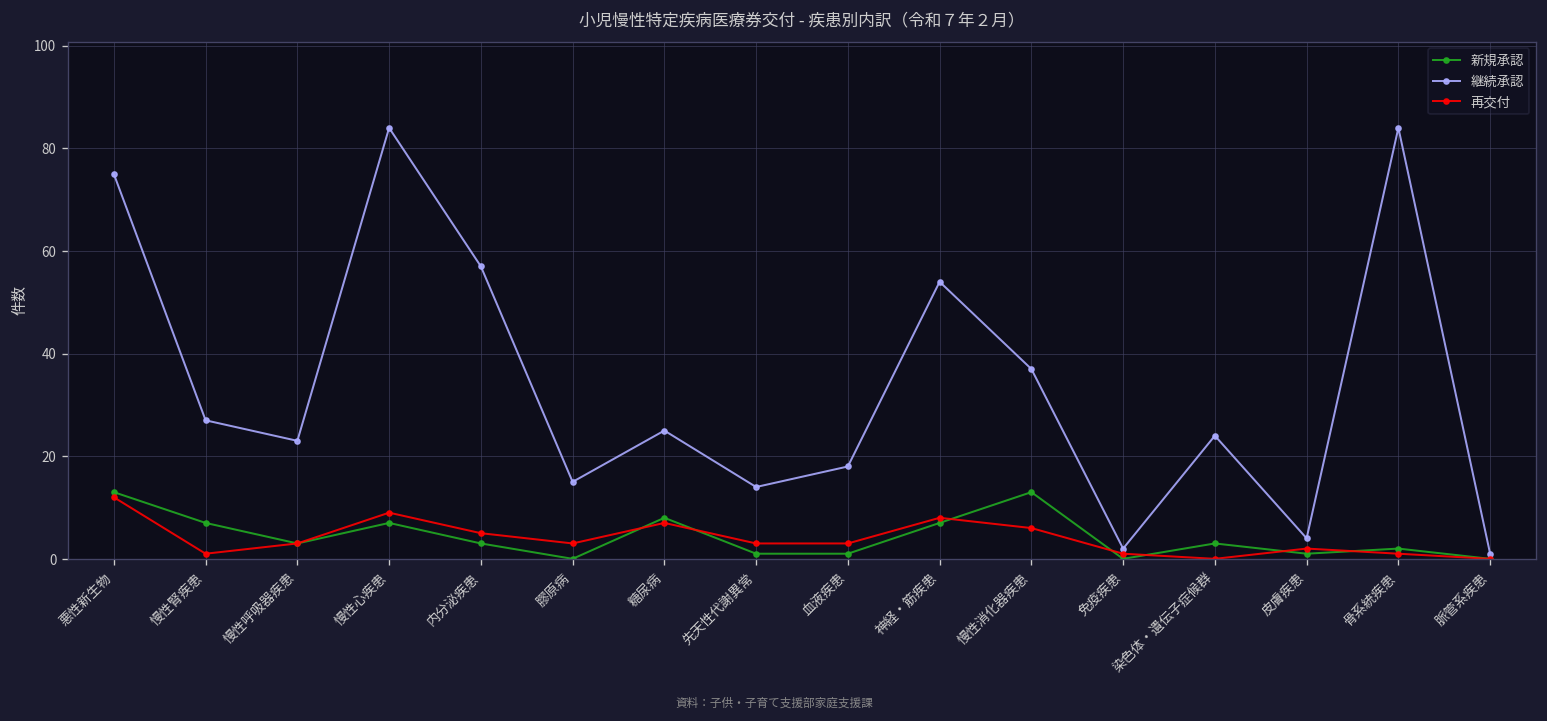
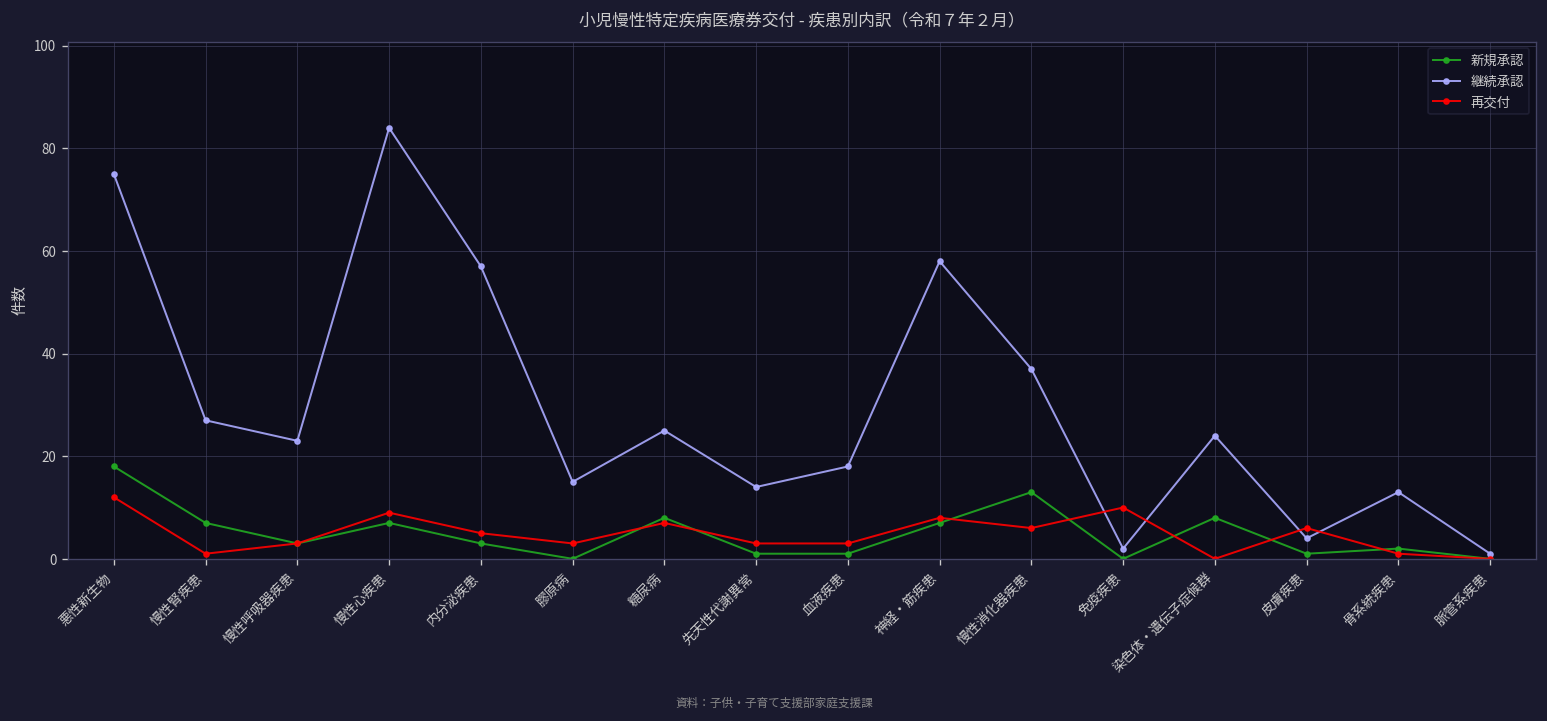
  {
    "新規承認": {
-     "悪性新生物": 13,
+     "悪性新生物": 18,
      "慢性腎疾患": 7,
      "慢性心疾患": 7,
      "内分泌疾患": 3,
      "膠原病": 0,
      "糖尿病": 8,
      "先天性代謝異常": 1,
      "血液疾患": 1,
      "神経・筋疾患": 7,
      "慢性消化器疾患": 13,
      "免疫疾患": 0,
-     "染色体・遺伝子症候群": 3,
+     "染色体・遺伝子症候群": 8,
      "皮膚疾患": 1,
      "骨系統疾患": 2
    },
    "継続承認": {
      "悪性新生物": 75,
      "慢性腎疾患": 27,
      "慢性呼吸器疾患": 23,
      "慢性心疾患": 84,
      "内分泌疾患": 57,
      "膠原病": 15,
      "糖尿病": 25,
      "先天性代謝異常": 14,
      "血液疾患": 18,
-     "神経・筋疾患": 54,
+     "神経・筋疾患": 58,
      "慢性消化器疾患": 37,
      "免疫疾患": 2,
      "染色体・遺伝子症候群": 24,
      "皮膚疾患": 4,
-     "骨系統疾患": 84,
+     "骨系統疾患": 13,
      "脈管系疾患": 1
    },
    "再交付": {
      "悪性新生物": 12,
      "慢性腎疾患": 1,
      "慢性心疾患": 9,
      "内分泌疾患": 5,
      "膠原病": 3,
      "糖尿病": 7,
      "先天性代謝異常": 3,
      "血液疾患": 3,
      "神経・筋疾患": 8,
      "慢性消化器疾患": 6,
-     "免疫疾患": 1,
+     "免疫疾患": 10,
      "染色体・遺伝子症候群": 0,
-     "皮膚疾患": 2,
+     "皮膚疾患": 6,
      "骨系統疾患": 1
    }
  }
